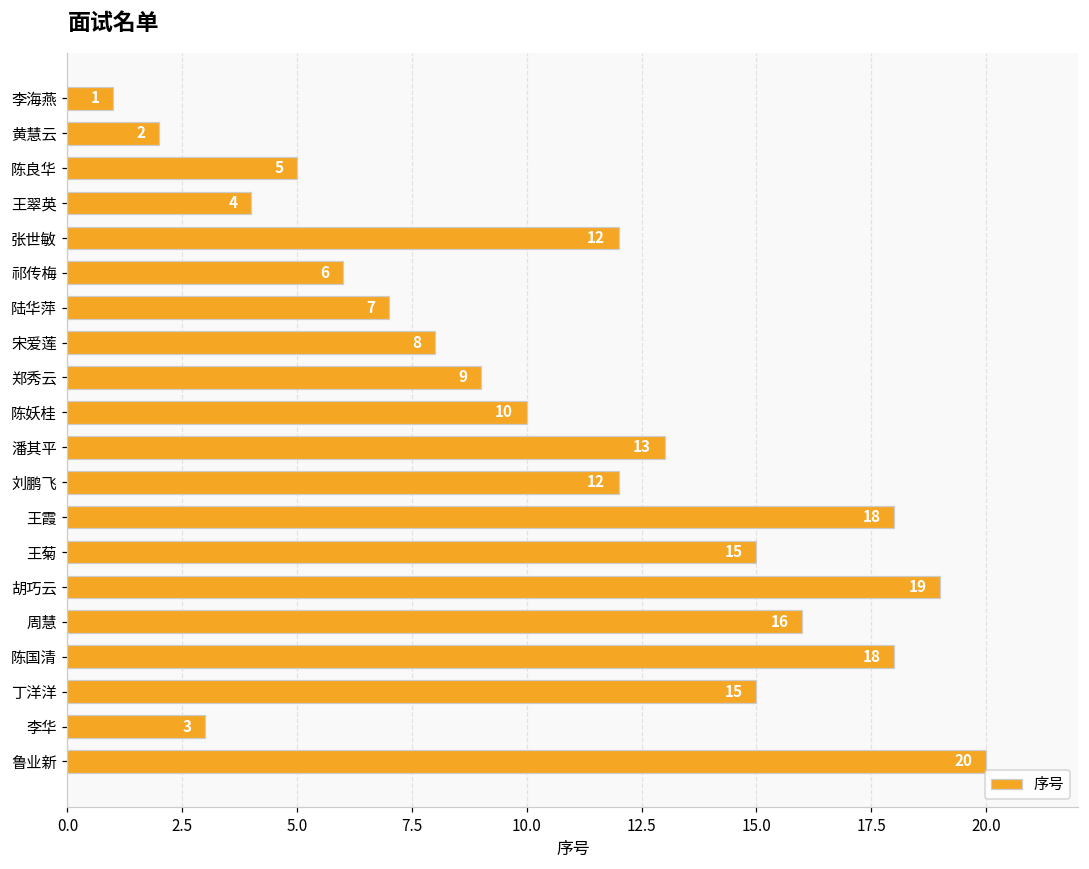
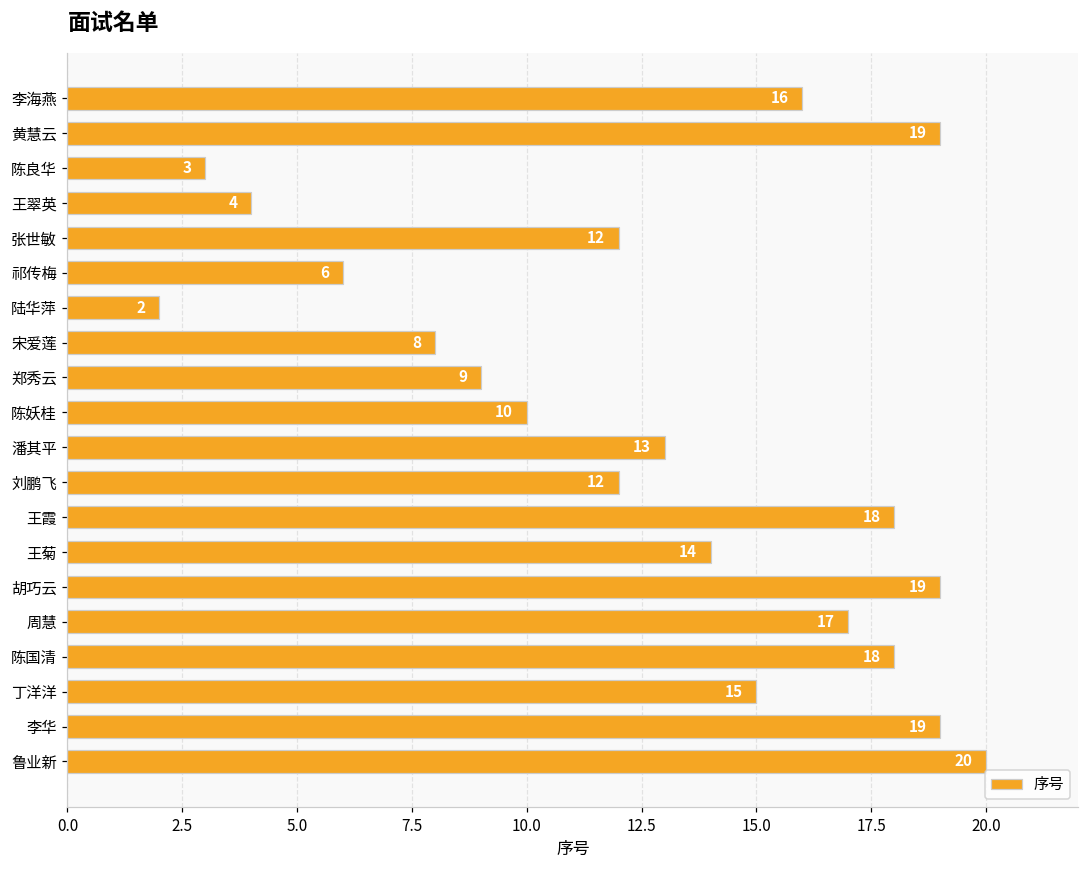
  {
-   "李海燕": 1,
-   "黄慧云": 2,
-   "陈良华": 5,
+   "李海燕": 16,
+   "黄慧云": 19,
+   "陈良华": 3,
    "王翠英": 4,
    "张世敏": 12,
    "祁传梅": 6,
-   "陆华萍": 7,
+   "陆华萍": 2,
    "宋爱莲": 8,
    "郑秀云": 9,
    "陈妖桂": 10,
    "潘其平": 13,
    "刘鹏飞": 12,
    "王霞": 18,
-   "王菊": 15,
+   "王菊": 14,
    "胡巧云": 19,
-   "周慧": 16,
+   "周慧": 17,
    "陈国清": 18,
    "丁洋洋": 15,
-   "李华": 3,
+   "李华": 19,
    "鲁业新": 20
  }
